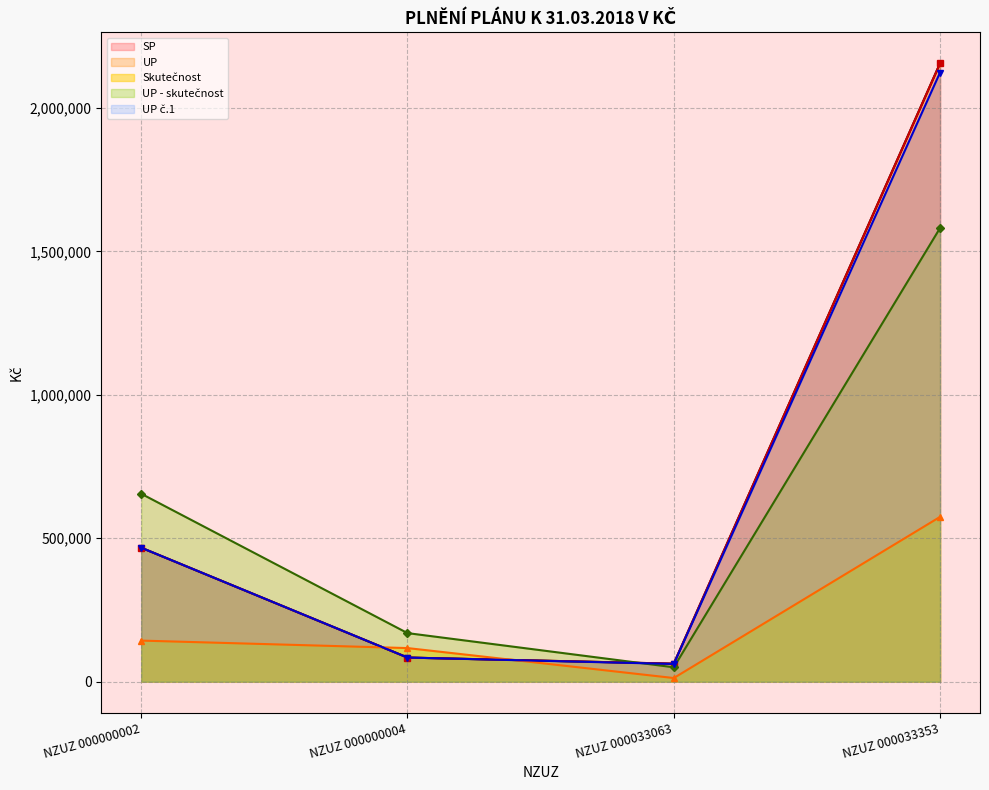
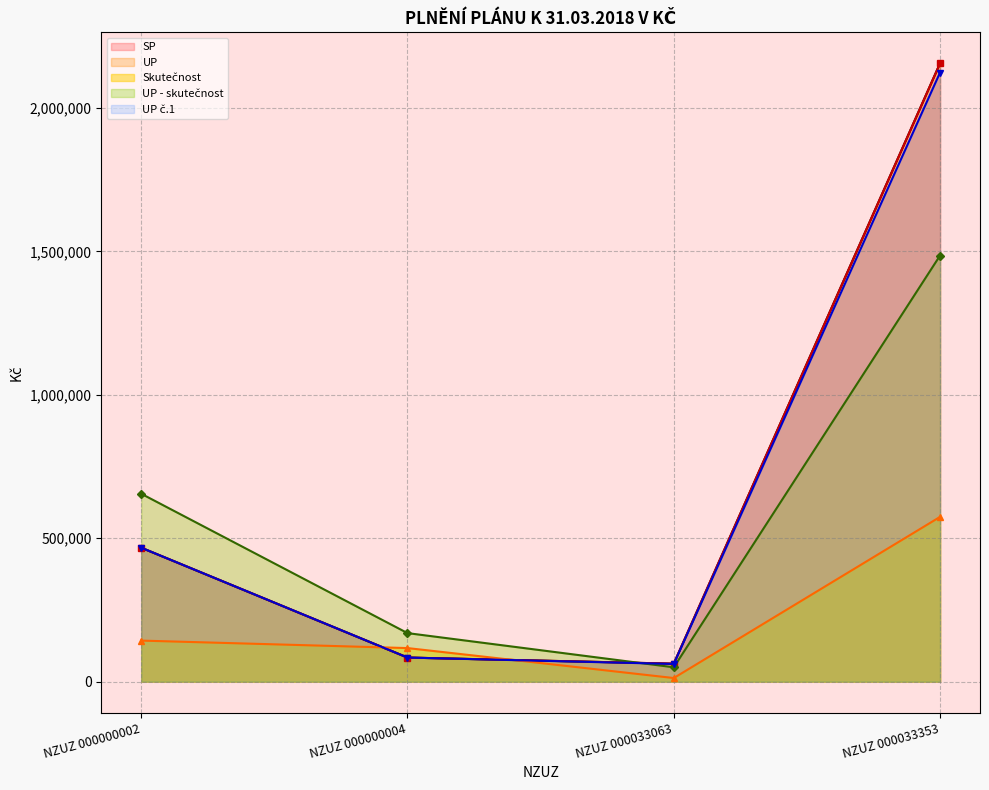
  {
    "UP": {
      "NZUZ 000033353": "2,160,000"
    },
    "Skutečnost": {
      "NZUZ 000000002": "140,000",
      "NZUZ 000000004": "120,000",
      "NZUZ 000033063": "10,000",
      "NZUZ 000033353": "570,000"
    },
    "UP - skutečnost": {
      "NZUZ 000000002": "660,000",
      "NZUZ 000000004": "170,000",
      "NZUZ 000033063": "50,000",
-     "NZUZ 000033353": "1,580,000"
+     "NZUZ 000033353": "1,490,000"
    },
    "UP č.1": {
      "NZUZ 000033353": "2,120,000"
    }
  }
